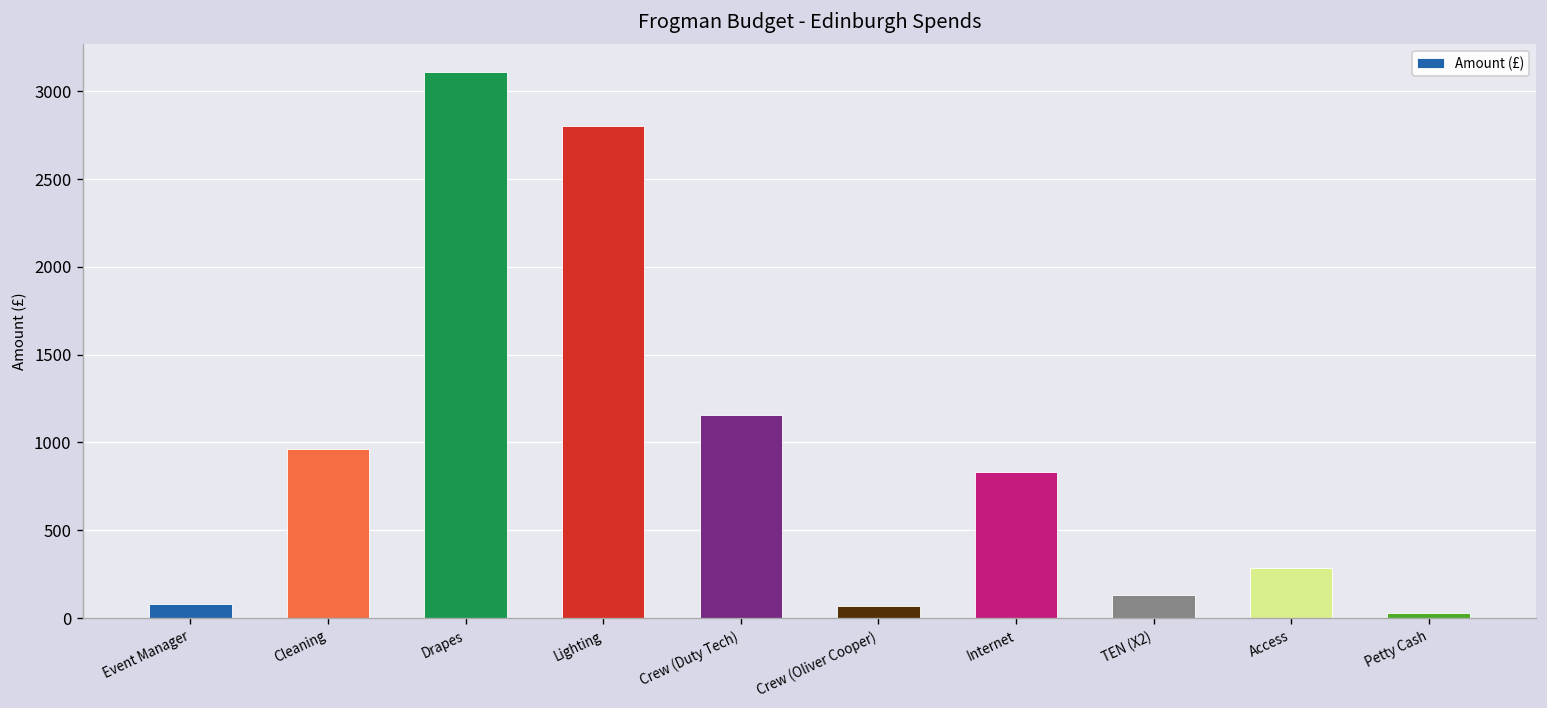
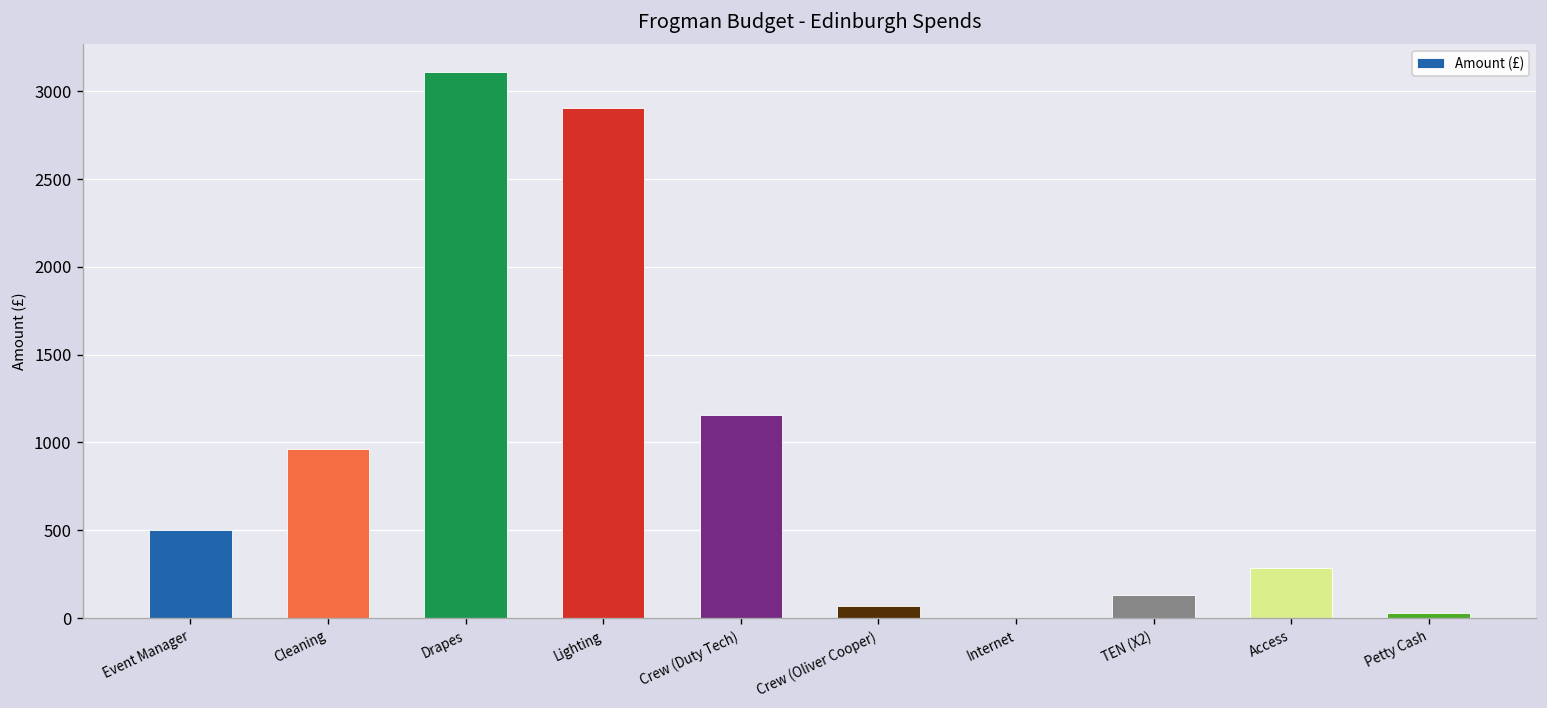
  {
-   "Event Manager": 80,
+   "Event Manager": 500,
    "Cleaning": 960,
    "Drapes": 3110,
-   "Lighting": 2800,
+   "Lighting": 2900,
    "Crew (Duty Tech)": 1160,
    "Crew (Oliver Cooper)": 70,
-   "Internet": 830,
+   "Internet": 0,
    "TEN (X2)": 130,
    "Access": 290,
    "Petty Cash": 30
  }
